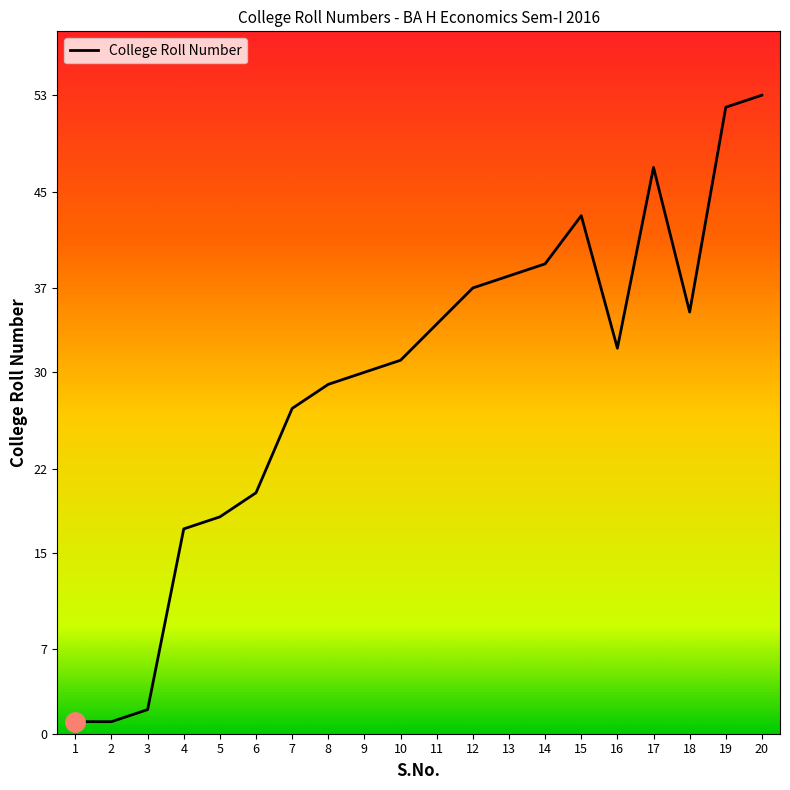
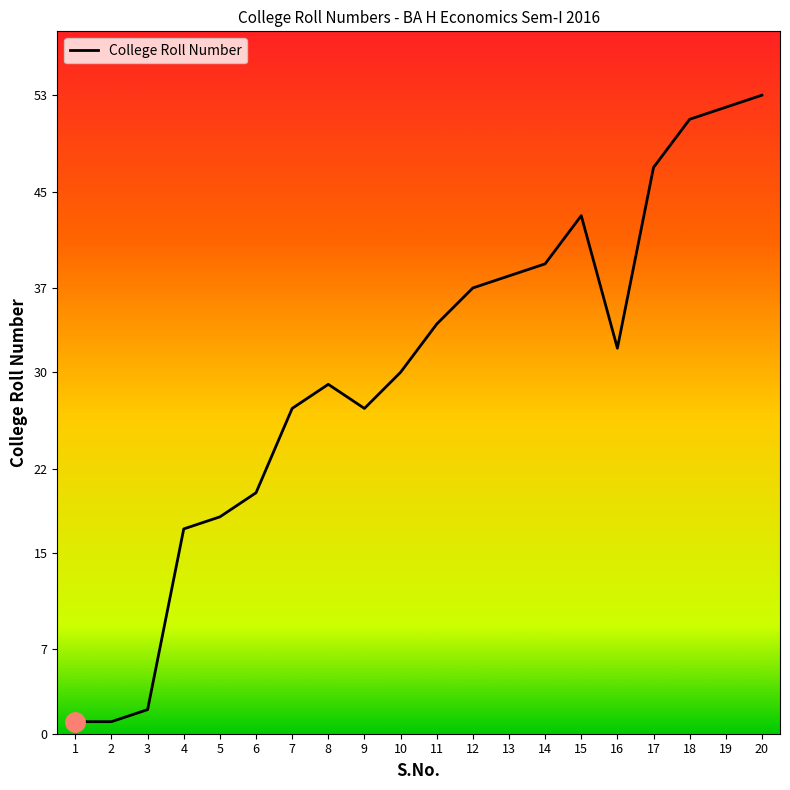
  {
    "College Roll Number": {
      "2": 1,
      "3": 2,
      "4": 17,
      "5": 18,
      "6": 20,
      "7": 27,
      "8": 29,
-     "9": 30,
-     "10": 31,
+     "9": 27,
+     "10": 30,
      "11": 34,
      "12": 37,
      "13": 38,
      "14": 39,
      "15": 43,
      "16": 32,
      "17": 47,
-     "18": 35,
+     "18": 51,
      "19": 52,
      "20": 53
    }
  }
